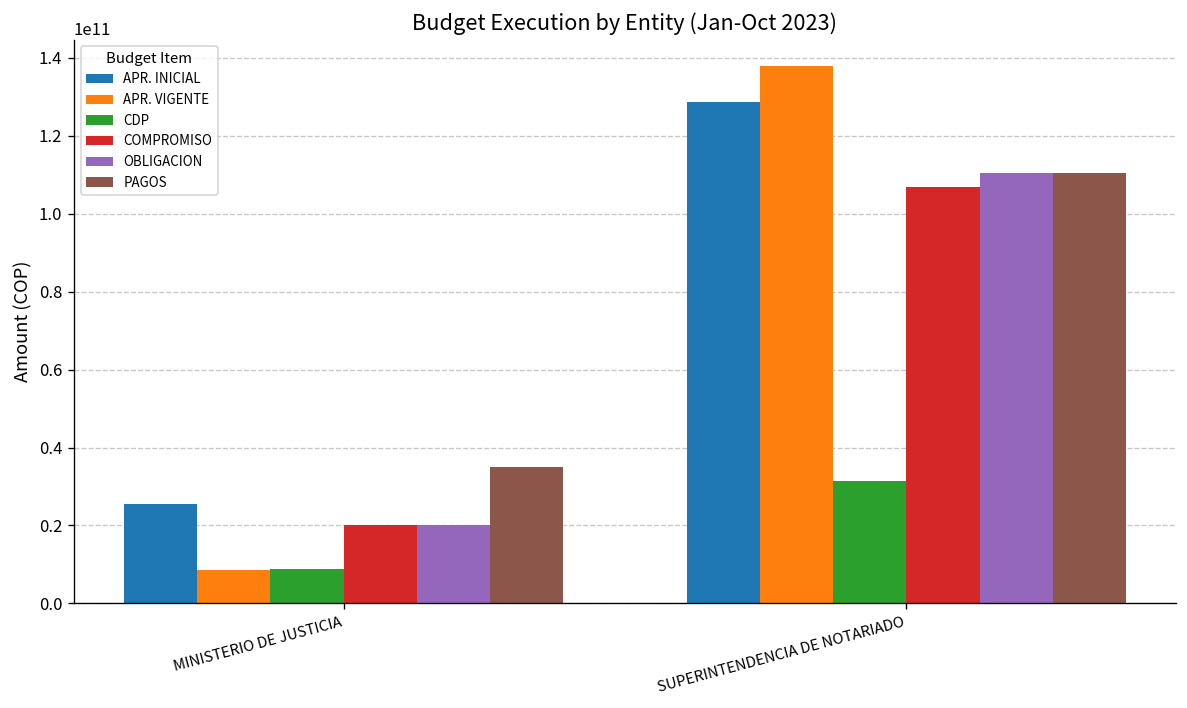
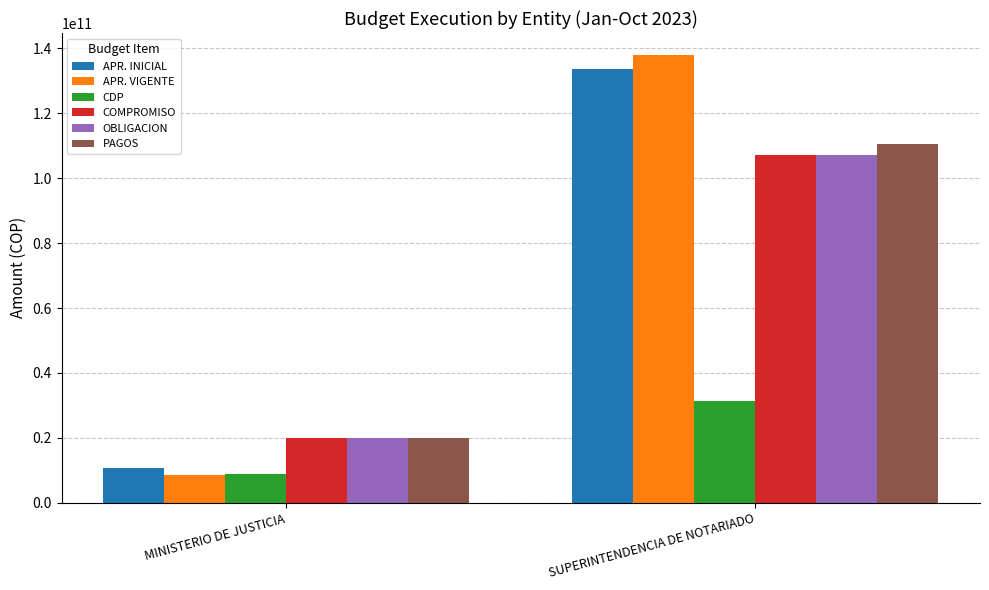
  {
    "APR. INICIAL": {
-     "MINISTERIO DE JUSTICIA": 25000000000,
-     "SUPERINTENDENCIA DE NOTARIADO": 129000000000
+     "MINISTERIO DE JUSTICIA": 11000000000,
+     "SUPERINTENDENCIA DE NOTARIADO": 134000000000
    },
    "APR. VIGENTE": {
      "MINISTERIO DE JUSTICIA": 8000000000,
      "SUPERINTENDENCIA DE NOTARIADO": 138000000000
    },
    "CDP": {
      "MINISTERIO DE JUSTICIA": 9000000000,
      "SUPERINTENDENCIA DE NOTARIADO": 31000000000
    },
    "COMPROMISO": {
      "MINISTERIO DE JUSTICIA": 20000000000,
      "SUPERINTENDENCIA DE NOTARIADO": 107000000000
    },
    "OBLIGACION": {
      "MINISTERIO DE JUSTICIA": 20000000000,
-     "SUPERINTENDENCIA DE NOTARIADO": 110000000000
+     "SUPERINTENDENCIA DE NOTARIADO": 107000000000
    },
    "PAGOS": {
-     "MINISTERIO DE JUSTICIA": 35000000000,
+     "MINISTERIO DE JUSTICIA": 20000000000,
      "SUPERINTENDENCIA DE NOTARIADO": 111000000000
    }
  }
